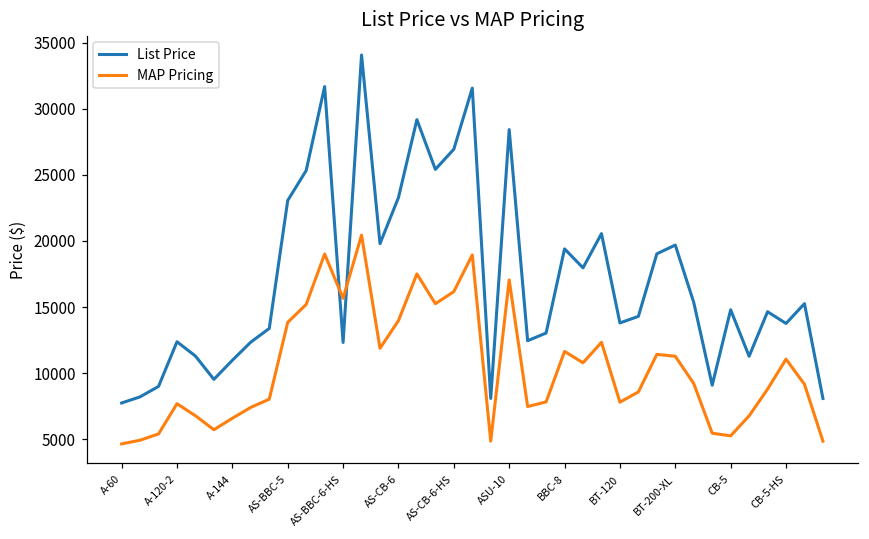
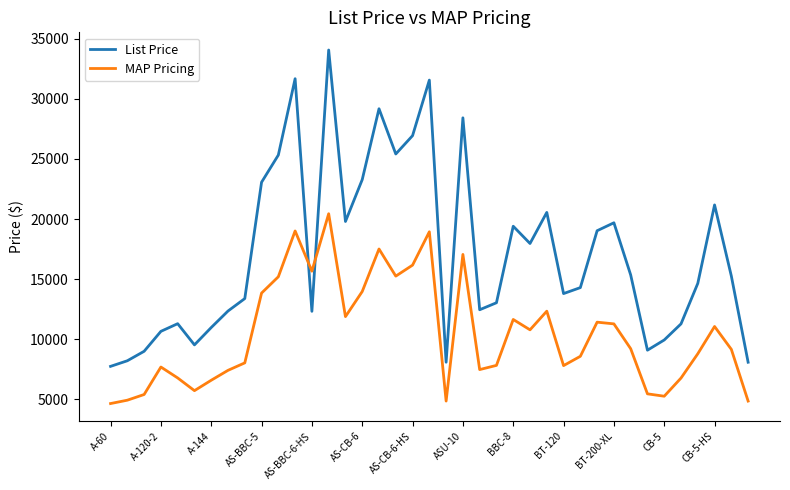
  {
    "List Price": {
      "A-60": 7700,
-     "A-120-2": 12400,
+     "A-120-2": 10700,
      "A-144": 11000,
      "AS-BBC-5": 23100,
      "AS-BBC-6-HS": 12300,
      "AS-CB-6": 23300,
      "AS-CB-6-HS": 26900,
      "ASU-10": 28400,
      "BBC-8": 19400,
      "BT-120": 13800,
      "BT-200-XL": 19700,
-     "CB-5": 14800,
-     "CB-5-HS": 13800
+     "CB-5": 9900,
+     "CB-5-HS": 21200
    },
    "MAP Pricing": {
      "A-60": 4600,
      "A-120-2": 7700,
      "A-144": 6600,
      "AS-BBC-5": 13800,
      "AS-BBC-6-HS": 15700,
      "AS-CB-6": 14000,
      "AS-CB-6-HS": 16200,
      "ASU-10": 17100,
      "BBC-8": 11600,
      "BT-120": 7800,
      "BT-200-XL": 11300,
      "CB-5": 5300,
      "CB-5-HS": 11100
    }
  }
